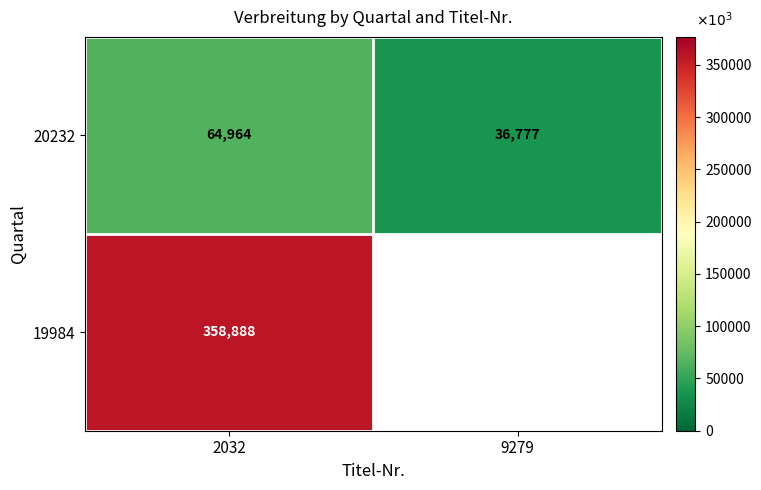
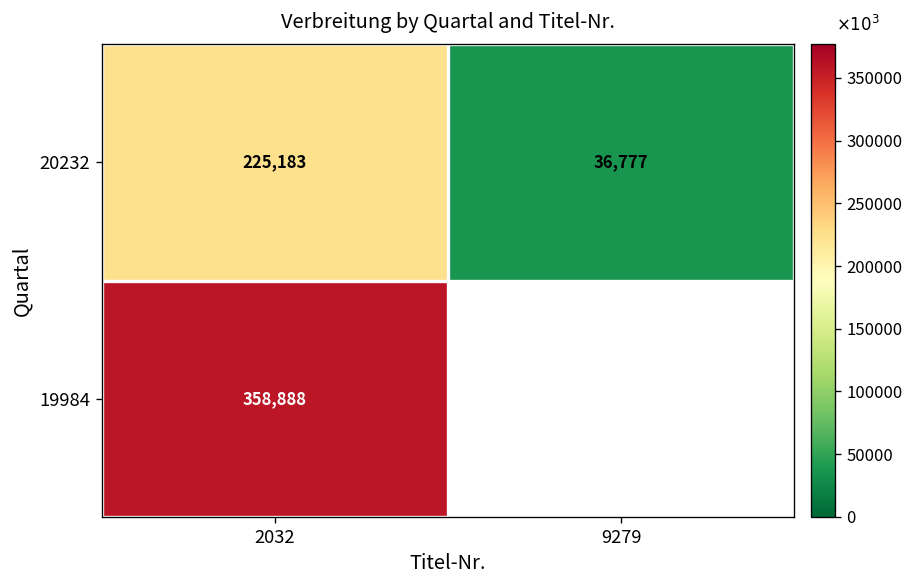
  {
    "20232": {
-     "2032": "64,964",
+     "2032": "225,183",
      "9279": "36,777"
    },
    "19984": {
      "2032": "358,888"
    }
  }
